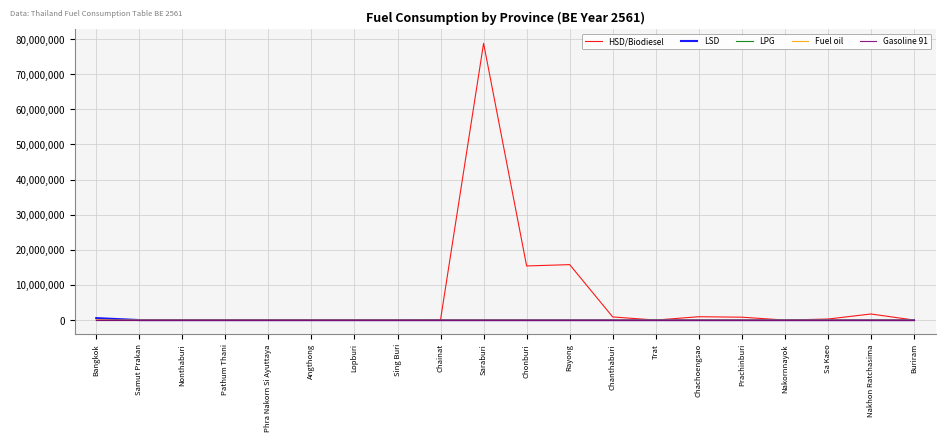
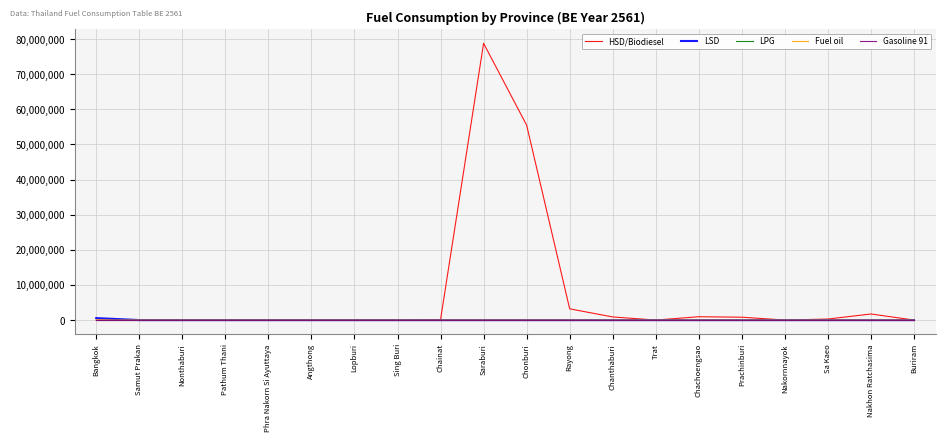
  {
    "HSD/Biodiesel": {
      "Saraburi": "79,000,000",
-     "Chonburi": "15,000,000",
-     "Rayong": "16,000,000",
+     "Chonburi": "55,000,000",
+     "Rayong": "3,000,000",
      "Chanthaburi": "1,000,000",
      "Chachoengsao": "1,000,000",
      "Prachinburi": "1,000,000",
      "Nakhon Ratchasima": "2,000,000"
    }
  }
